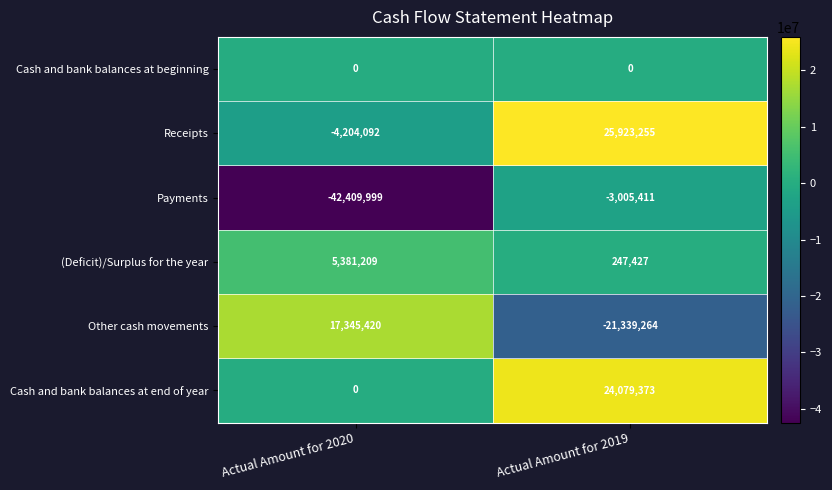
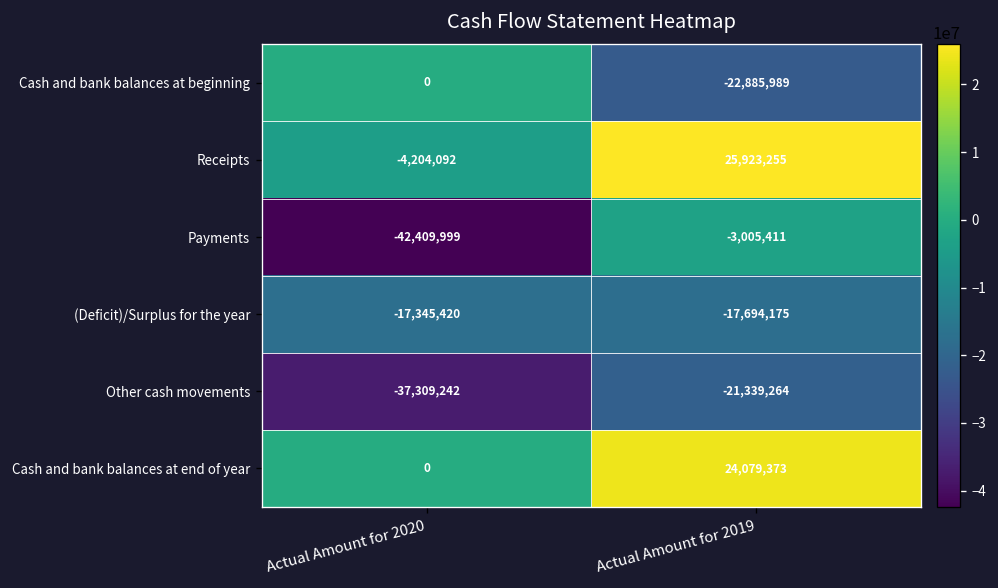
  {
    "Cash and bank balances at beginning": {
      "Actual Amount for 2020": "0",
-     "Actual Amount for 2019": "0"
+     "Actual Amount for 2019": "-22,885,989"
    },
    "Receipts": {
      "Actual Amount for 2020": "-4,204,092",
      "Actual Amount for 2019": "25,923,255"
    },
    "Payments": {
      "Actual Amount for 2020": "-42,409,999",
      "Actual Amount for 2019": "-3,005,411"
    },
    "(Deficit)/Surplus for the year": {
-     "Actual Amount for 2020": "5,381,209",
-     "Actual Amount for 2019": "247,427"
+     "Actual Amount for 2020": "-17,345,420",
+     "Actual Amount for 2019": "-17,694,175"
    },
    "Other cash movements": {
-     "Actual Amount for 2020": "17,345,420",
+     "Actual Amount for 2020": "-37,309,242",
      "Actual Amount for 2019": "-21,339,264"
    },
    "Cash and bank balances at end of year": {
      "Actual Amount for 2020": "0",
      "Actual Amount for 2019": "24,079,373"
    }
  }
